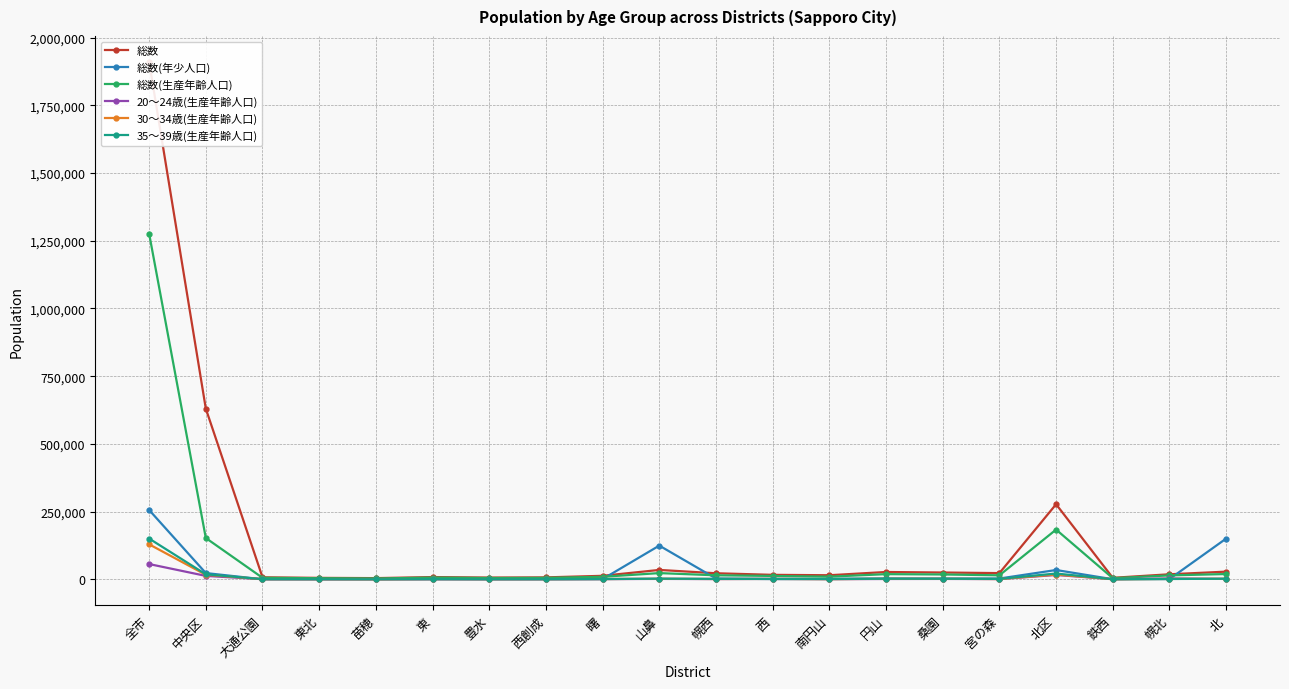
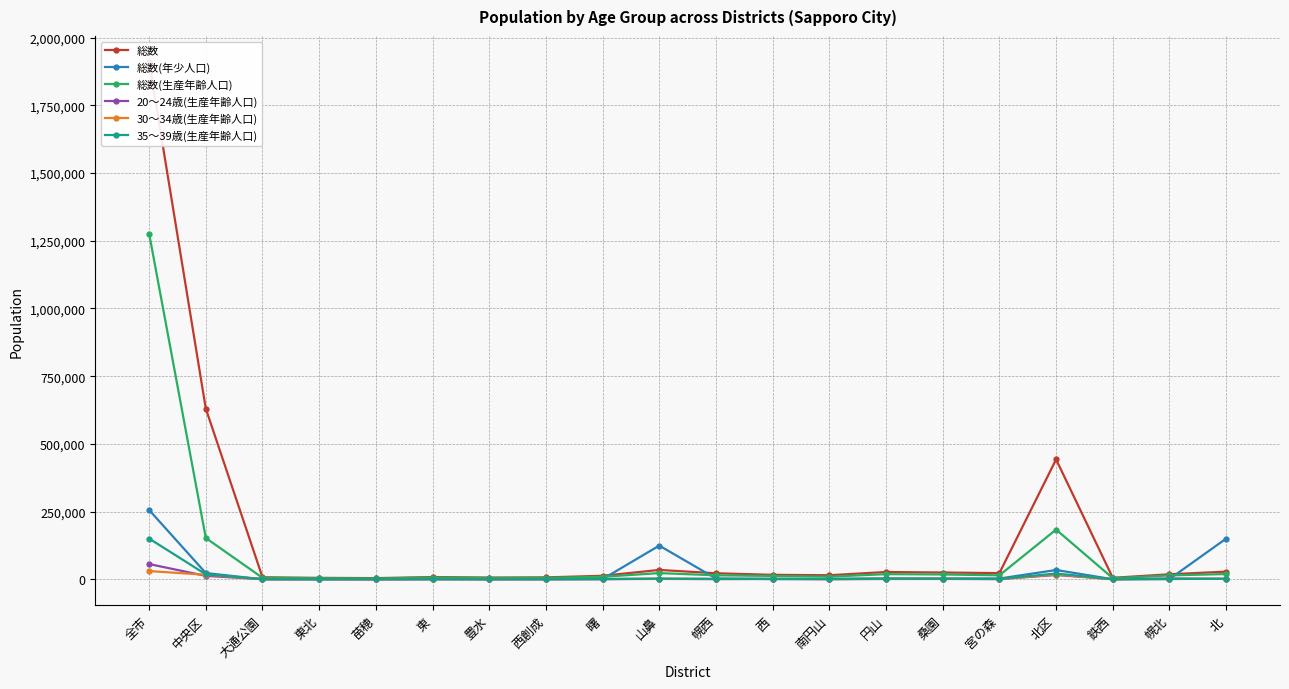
  {
    "総数": {
      "中央区": "630,000",
      "山鼻": "30,000",
-     "北区": "280,000"
+     "北区": "440,000"
    },
    "総数(年少人口)": {
      "全市": "260,000",
      "山鼻": "120,000",
      "北区": "30,000",
      "北": "150,000"
    },
    "20～24歳(生産年齢人口)": {
      "全市": "60,000"
    },
    "30～34歳(生産年齢人口)": {
-     "全市": "130,000"
+     "全市": "30,000"
    }
  }
